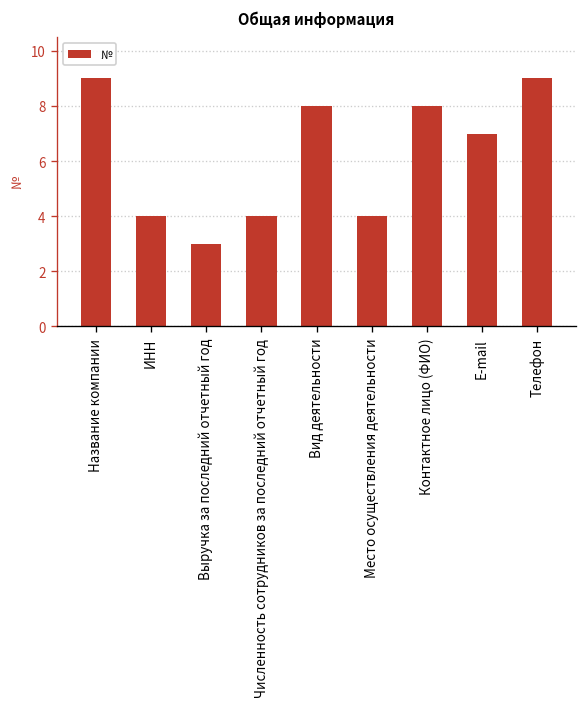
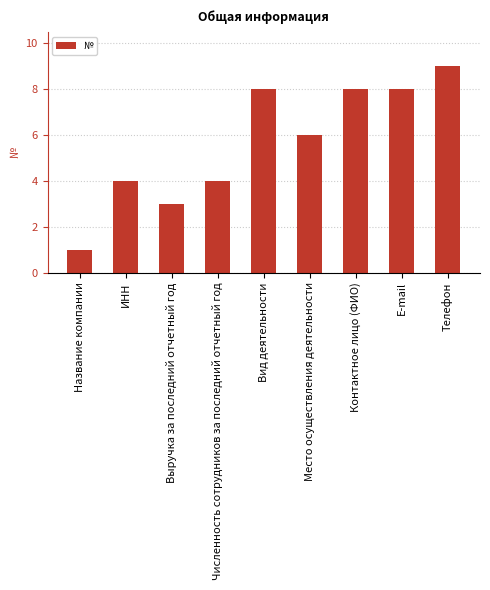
  {
-   "Название компании": 9,
+   "Название компании": 1,
    "ИНН": 4,
    "Выручка за последний отчетный год": 3,
    "Численность сотрудников за последний отчетный год": 4,
    "Вид деятельности": 8,
-   "Место осуществления деятельности": 4,
+   "Место осуществления деятельности": 6,
    "Контактное лицо (ФИО)": 8,
-   "E-mail": 7,
+   "E-mail": 8,
    "Телефон": 9
  }
